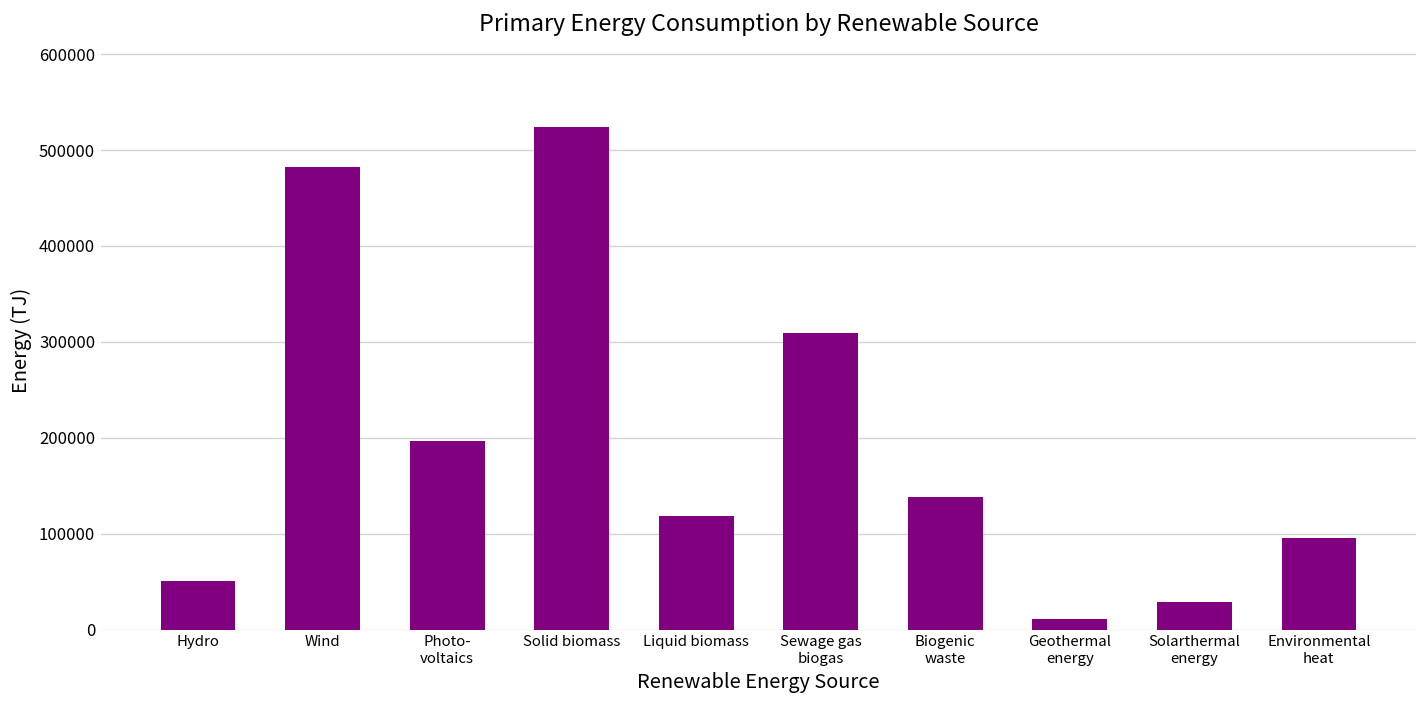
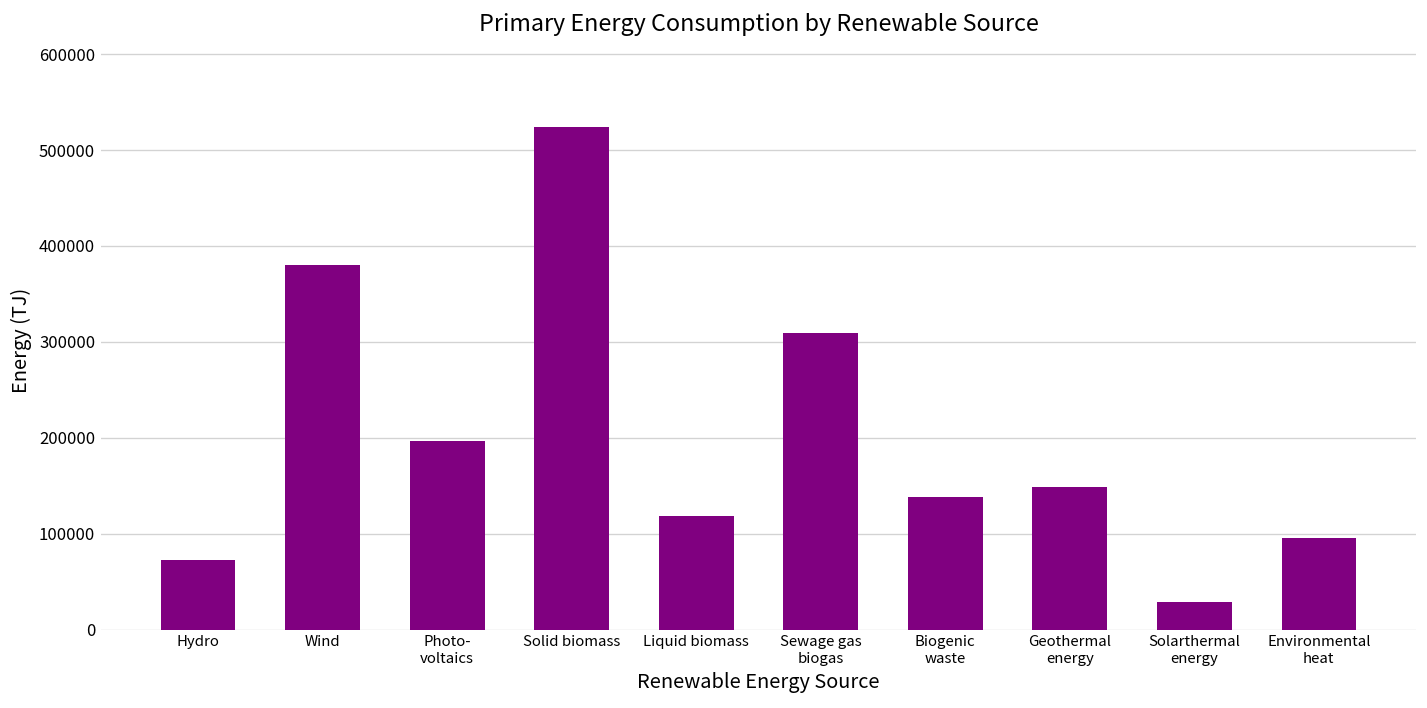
  {
-   "Hydro": 50000,
-   "Wind": 480000,
+   "Hydro": 70000,
+   "Wind": 380000,
    "Photo- voltaics": 200000,
    "Solid biomass": 520000,
    "Liquid biomass": 120000,
    "Sewage gas biogas": 310000,
    "Biogenic waste": 140000,
-   "Geothermal energy": 10000,
+   "Geothermal energy": 150000,
    "Solarthermal energy": 30000,
    "Environmental heat": 100000
  }
